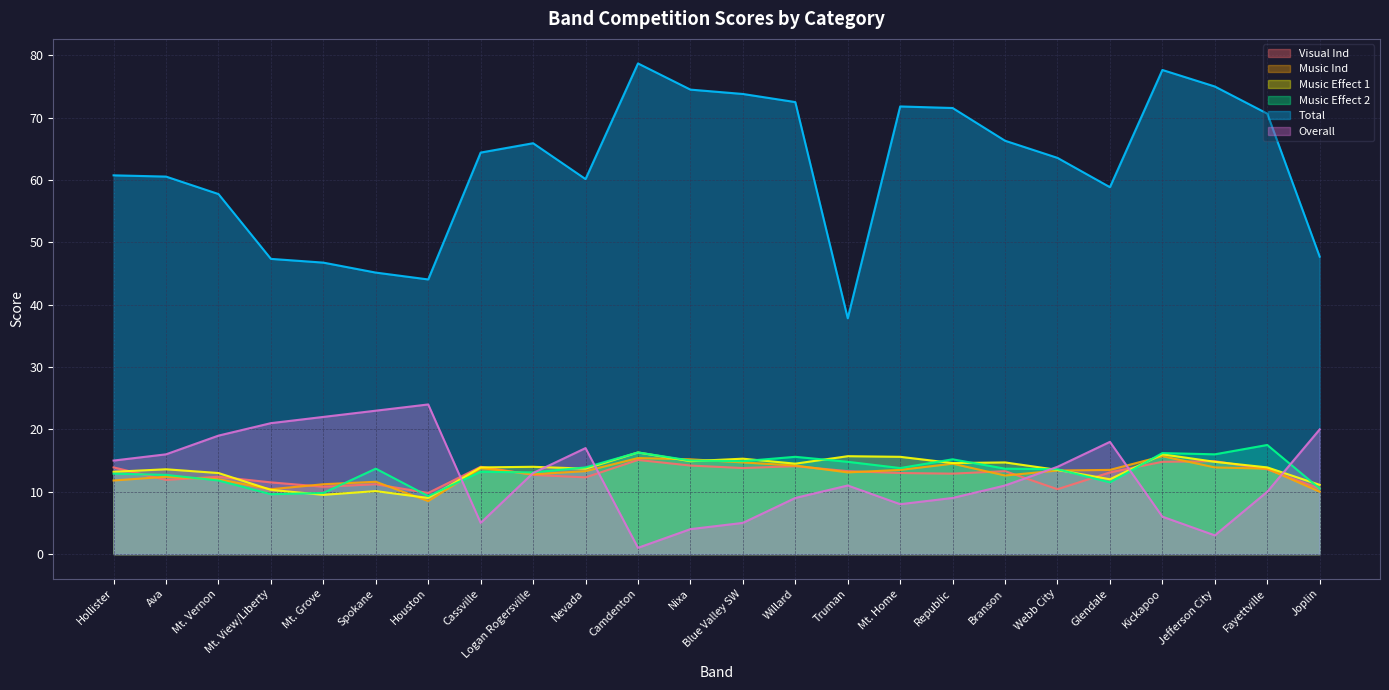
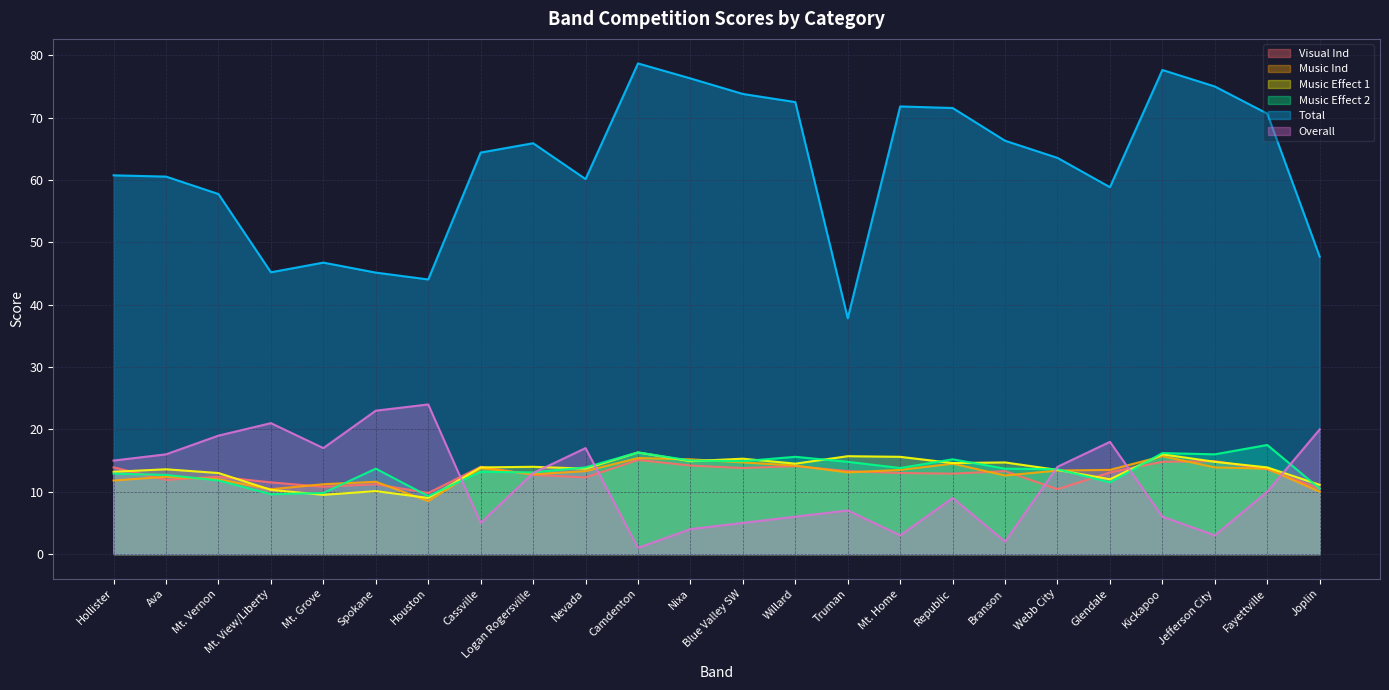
  {
    "Visual Ind": {
      "Hollister": 14,
      "Ava": 12,
      "Mt. View/Liberty": 12,
      "Houston": 10,
      "Nevada": 12,
      "Nixa": 14,
      "Blue Valley SW": 14,
      "Mt. Home": 13,
      "Republic": 13,
      "Webb City": 10,
      "Kickapoo": 15
    },
    "Music Effect 2": {
      "Mt. View/Liberty": 10,
      "Spokane": 14,
      "Cassville": 13,
      "Willard": 16,
      "Truman": 15,
      "Republic": 15,
      "Glendale": 12,
      "Jefferson City": 16,
      "Fayettville": 18
    },
    "Total": {
      "Hollister": 61,
      "Ava": 61,
      "Mt. Vernon": 58,
-     "Mt. View/Liberty": 47,
+     "Mt. View/Liberty": 45,
      "Mt. Grove": 47,
      "Spokane": 45,
      "Houston": 44,
      "Cassville": 64,
      "Logan Rogersville": 66,
      "Nevada": 60,
      "Camdenton": 79,
-     "Nixa": 75,
+     "Nixa": 76,
      "Blue Valley SW": 74,
      "Willard": 73,
      "Truman": 38,
      "Mt. Home": 72,
      "Republic": 72,
      "Branson": 66,
      "Webb City": 64,
      "Glendale": 59,
      "Kickapoo": 78,
      "Jefferson City": 75,
      "Joplin": 48
    },
    "Overall": {
      "Hollister": 15,
      "Ava": 16,
      "Mt. Vernon": 19,
      "Mt. View/Liberty": 21,
-     "Mt. Grove": 22,
+     "Mt. Grove": 17,
      "Spokane": 23,
      "Houston": 24,
      "Cassville": 5,
      "Nevada": 17,
      "Camdenton": 1,
      "Nixa": 4,
      "Blue Valley SW": 5,
-     "Willard": 9,
-     "Truman": 11,
-     "Mt. Home": 8,
+     "Willard": 6,
+     "Truman": 7,
+     "Mt. Home": 3,
      "Republic": 9,
-     "Branson": 11,
+     "Branson": 2,
      "Glendale": 18,
      "Kickapoo": 6,
      "Jefferson City": 3,
      "Fayettville": 10,
      "Joplin": 20
    }
  }
